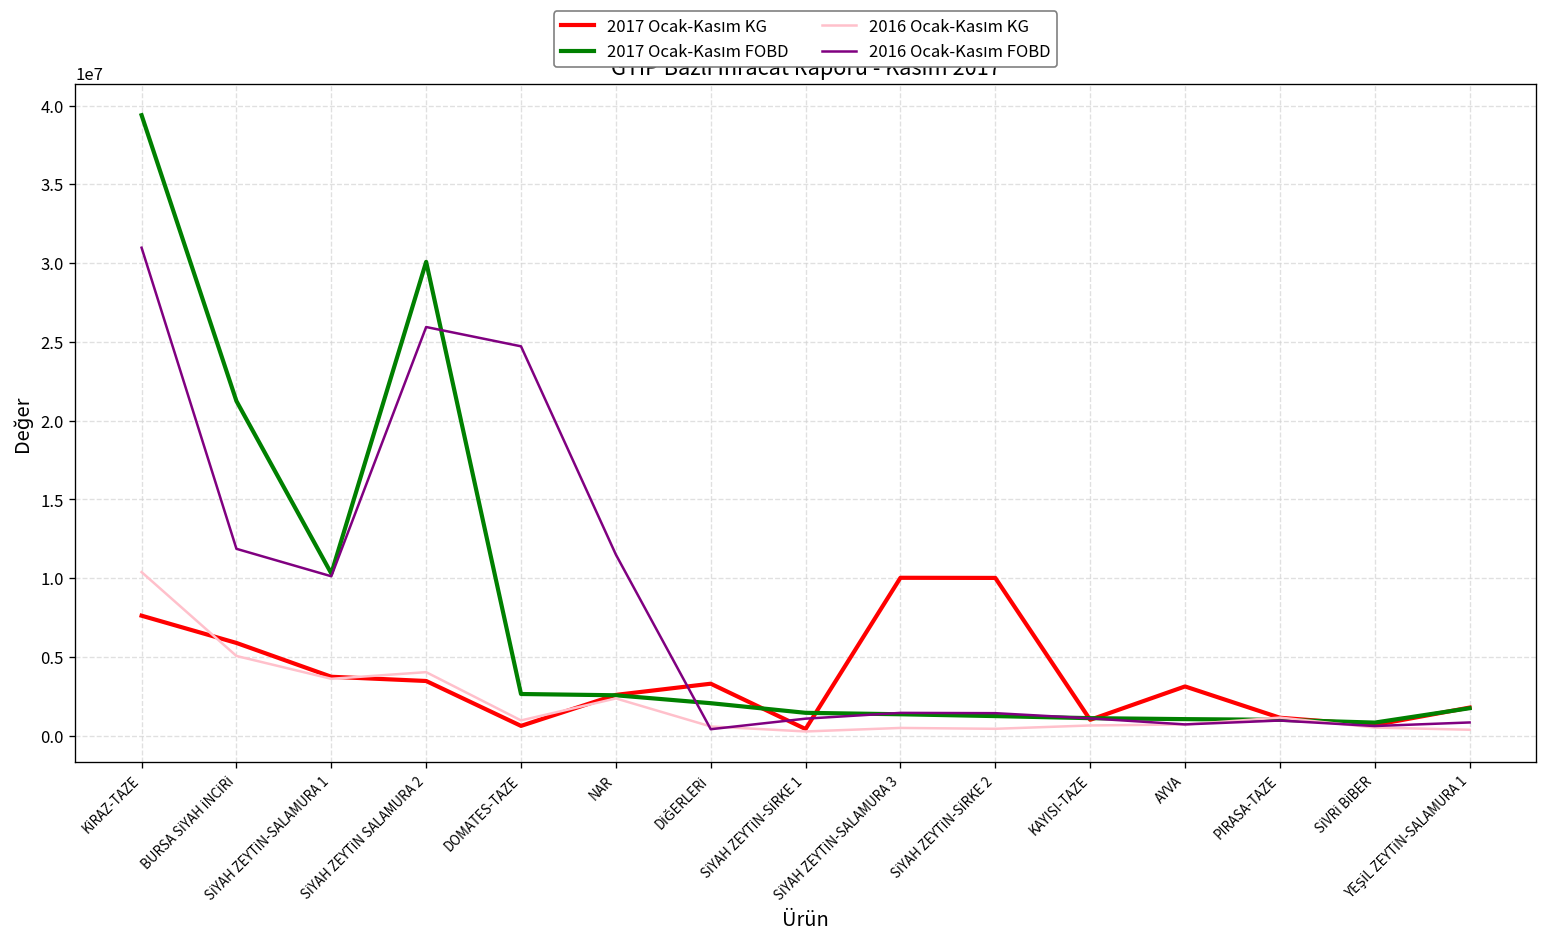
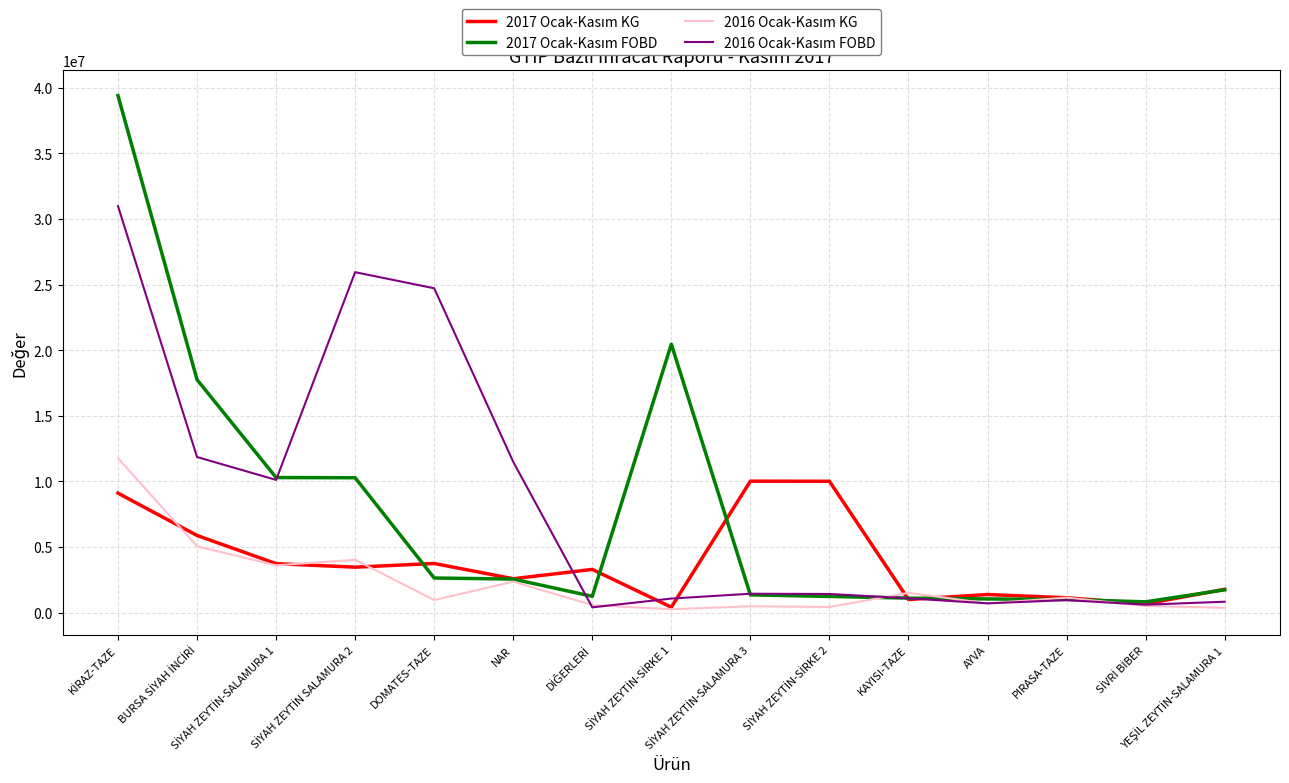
  {
    "2017 Ocak-Kasım KG": {
-     "KİRAZ-TAZE": 7600000,
+     "KİRAZ-TAZE": 9100000,
      "BURSA SİYAH İNCİRİ": 5900000,
      "SİYAH ZEYTİN SALAMURA 2": 3500000,
-     "DOMATES-TAZE": 600000,
+     "DOMATES-TAZE": 3800000,
      "DİĞERLERİ": 3300000,
      "SİYAH ZEYTİN-SALAMURA 3": 10000000,
      "SİYAH ZEYTİN-SİRKE 2": 10000000,
-     "AYVA": 3100000
+     "AYVA": 1400000
    },
    "2017 Ocak-Kasım FOBD": {
      "KİRAZ-TAZE": 39400000,
-     "BURSA SİYAH İNCİRİ": 21200000,
-     "SİYAH ZEYTİN SALAMURA 2": 30100000,
+     "BURSA SİYAH İNCİRİ": 17800000,
+     "SİYAH ZEYTİN SALAMURA 2": 10300000,
      "DOMATES-TAZE": 2600000,
-     "DİĞERLERİ": 2100000,
-     "SİYAH ZEYTİN-SİRKE 1": 1400000,
+     "DİĞERLERİ": 1200000,
+     "SİYAH ZEYTİN-SİRKE 1": 20500000,
      "AYVA": 1000000
    },
    "2016 Ocak-Kasım KG": {
-     "KİRAZ-TAZE": 10400000,
+     "KİRAZ-TAZE": 11800000,
      "BURSA SİYAH İNCİRİ": 5100000,
      "SİYAH ZEYTİN SALAMURA 2": 4000000,
      "DOMATES-TAZE": 1000000,
      "NAR": 2400000,
      "SİYAH ZEYTİN-SALAMURA 3": 500000,
      "SİYAH ZEYTİN-SİRKE 2": 400000,
-     "KAYISI-TAZE": 600000,
+     "KAYISI-TAZE": 1500000,
      "YEŞİL ZEYTİN-SALAMURA 1": 400000
    },
    "2016 Ocak-Kasım FOBD": {
      "KİRAZ-TAZE": 31000000,
      "BURSA SİYAH İNCİRİ": 11900000,
      "SİYAH ZEYTİN SALAMURA 2": 25900000,
      "DOMATES-TAZE": 24700000,
      "NAR": 11500000,
      "SİYAH ZEYTİN-SİRKE 1": 1100000,
      "YEŞİL ZEYTİN-SALAMURA 1": 800000
    }
  }
